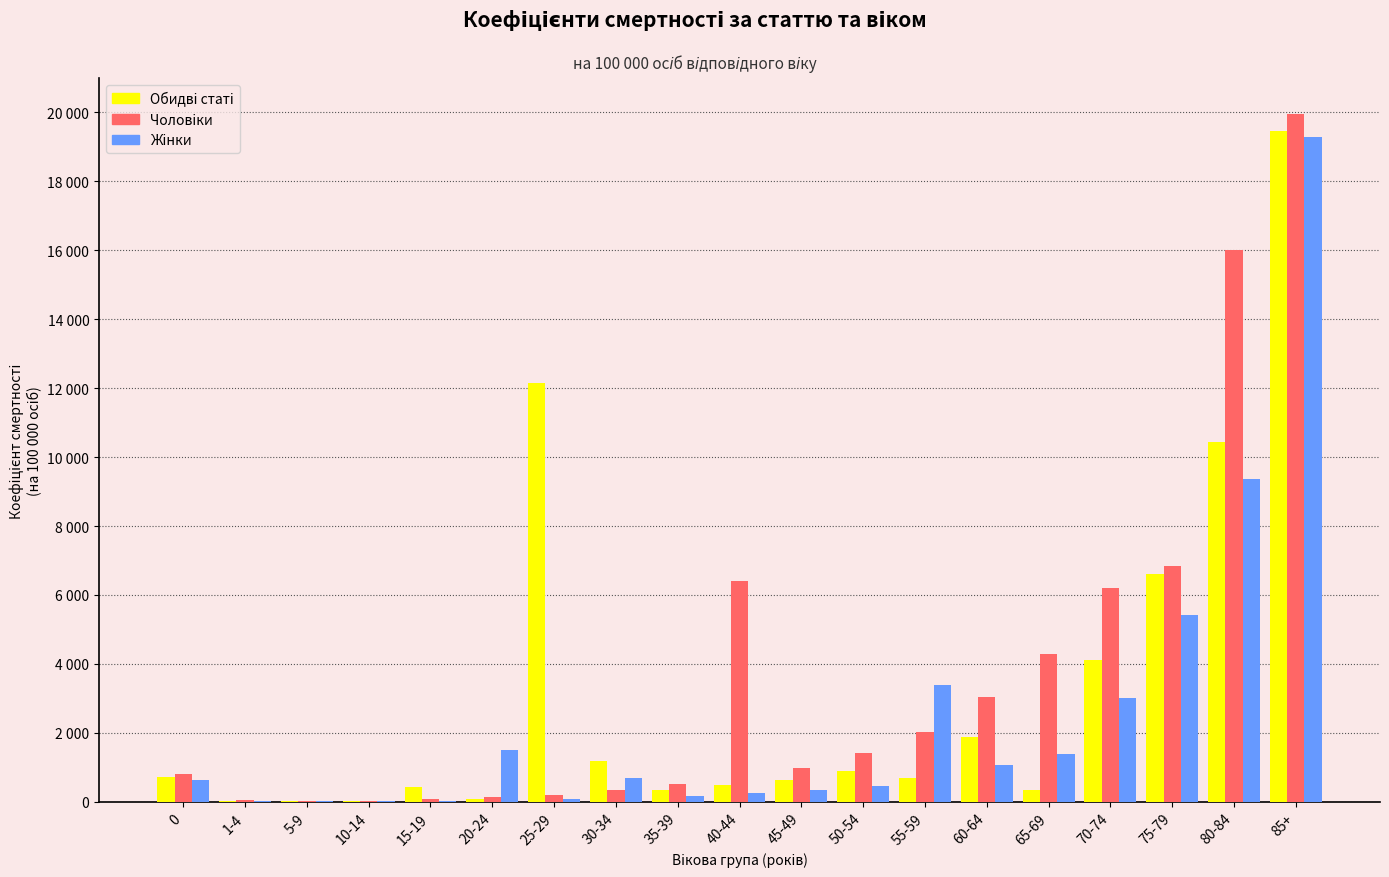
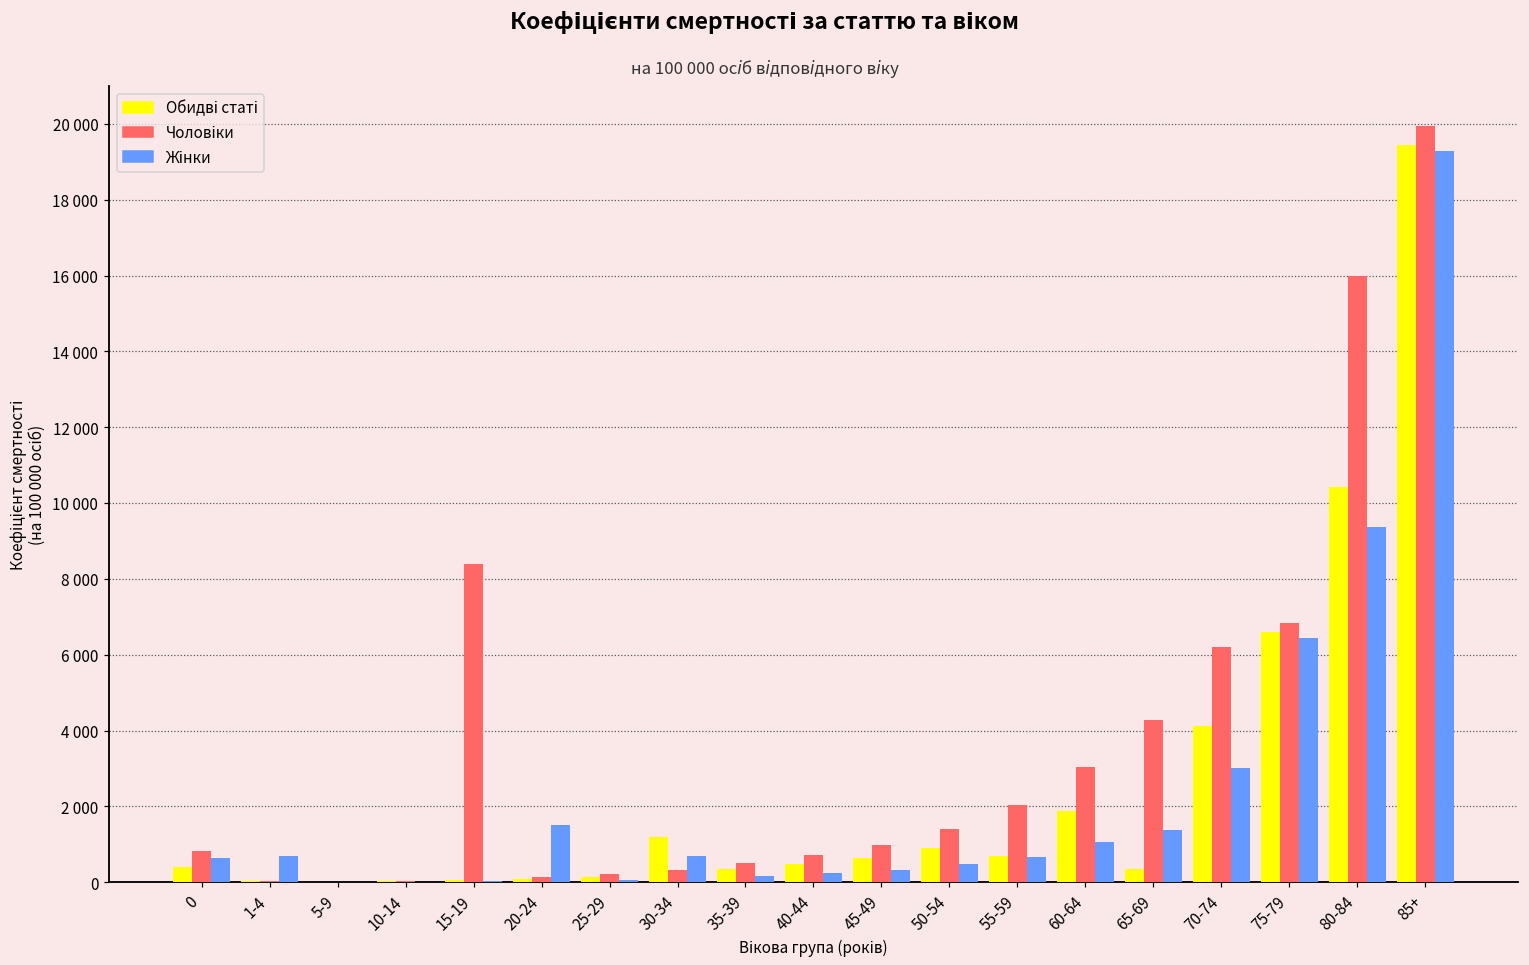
  {
    "Обидві статі": {
-     "0": 700,
-     "15-19": 400,
+     "0": 400,
+     "15-19": 100,
      "20-24": 100,
-     "25-29": 12100,
+     "25-29": 100,
      "30-34": 1200,
      "35-39": 300,
      "40-44": 500,
      "45-49": 600,
      "50-54": 900,
      "55-59": 700,
      "60-64": 1900,
      "65-69": 300,
      "70-74": 4100,
      "75-79": 6600,
      "80-84": 10400,
      "85+": 19500
    },
    "Чоловіки": {
      "0": 800,
-     "15-19": 100,
+     "15-19": 8400,
      "20-24": 100,
      "25-29": 200,
      "30-34": 300,
      "35-39": 500,
-     "40-44": 6400,
+     "40-44": 700,
      "45-49": 1000,
      "50-54": 1400,
      "55-59": 2000,
      "60-64": 3000,
      "65-69": 4300,
      "70-74": 6200,
      "75-79": 6800,
      "80-84": 16000,
      "85+": 19900
    },
    "Жінки": {
      "0": 600,
-     "1-4": 0,
+     "1-4": 700,
      "20-24": 1500,
      "30-34": 700,
      "35-39": 200,
      "40-44": 200,
      "45-49": 300,
      "50-54": 500,
-     "55-59": 3400,
+     "55-59": 700,
      "60-64": 1100,
      "65-69": 1400,
      "70-74": 3000,
-     "75-79": 5400,
+     "75-79": 6400,
      "80-84": 9400,
      "85+": 19300
    }
  }
